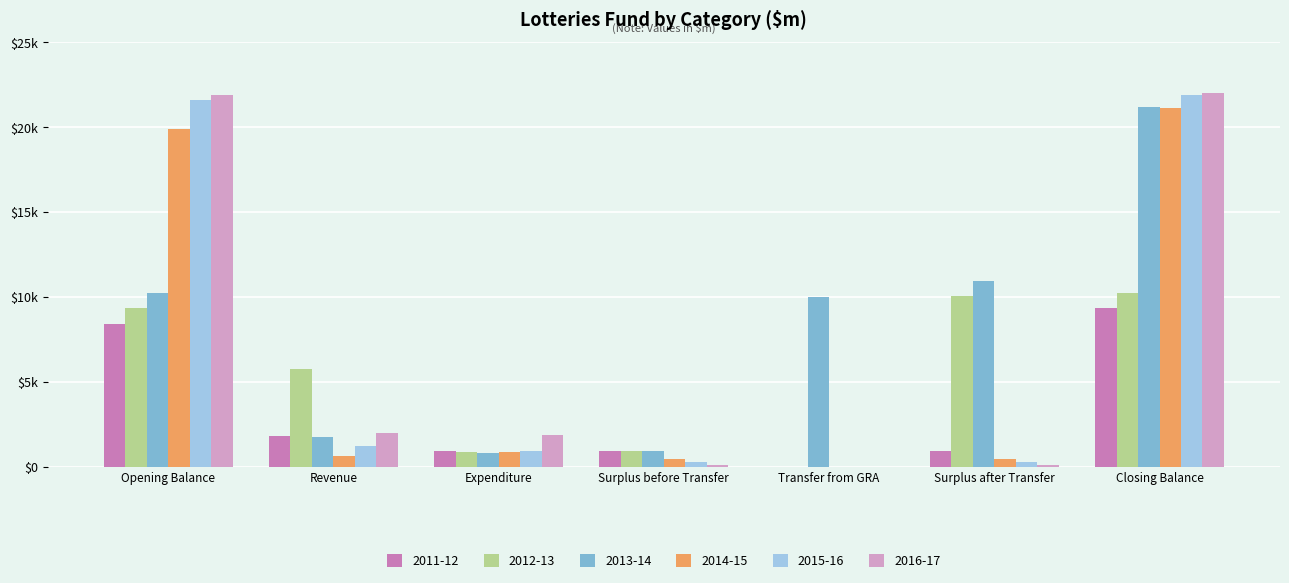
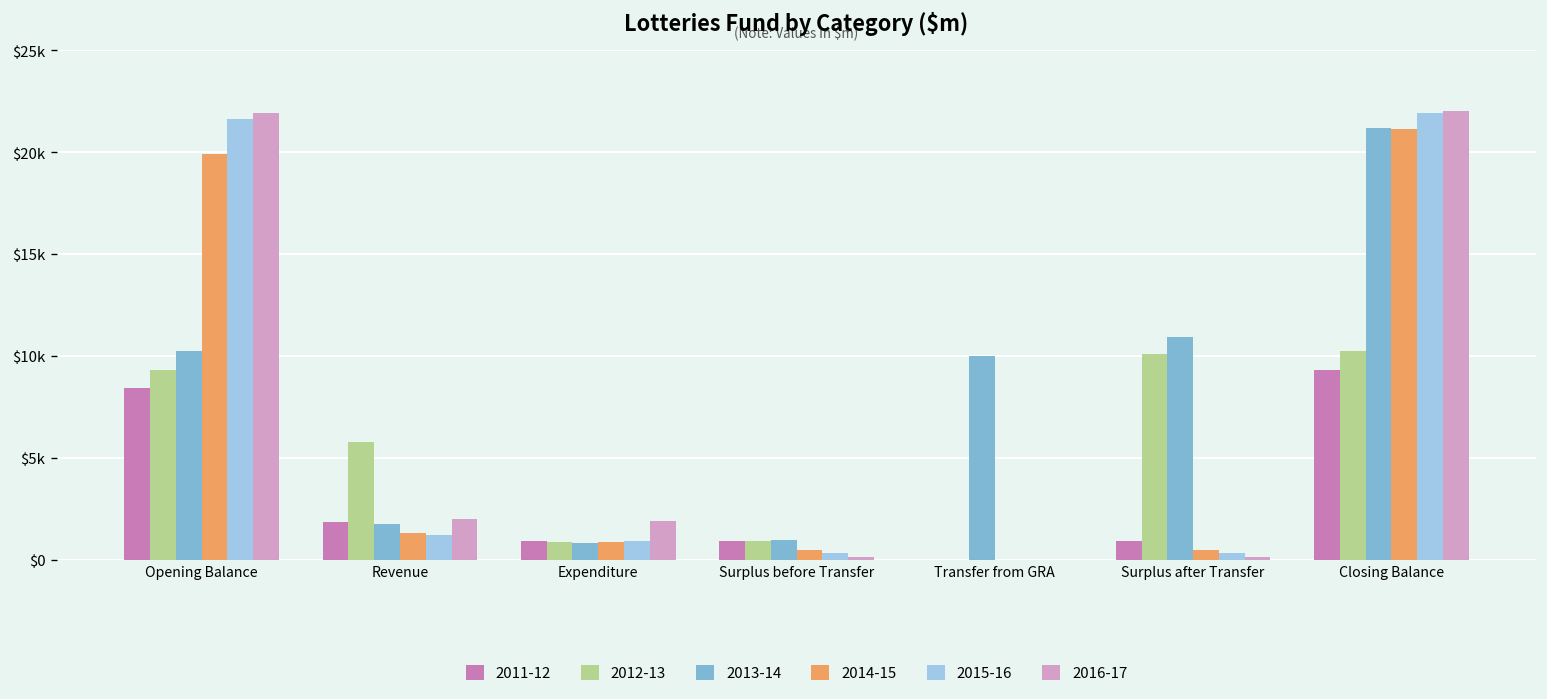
  {
    "2012-13": {
      "Opening Balance": "$9300",
      "Revenue": "$5800",
      "Expenditure": "$900",
      "Surplus before Transfer": "$900",
      "Transfer from GRA": "$0",
      "Surplus after Transfer": "$10100",
      "Closing Balance": "$10200"
    },
    "2014-15": {
      "Opening Balance": "$19900",
-     "Revenue": "$600",
+     "Revenue": "$1300",
      "Expenditure": "$900",
      "Surplus before Transfer": "$400",
      "Transfer from GRA": "$0",
      "Surplus after Transfer": "$400",
      "Closing Balance": "$21100"
    }
  }
